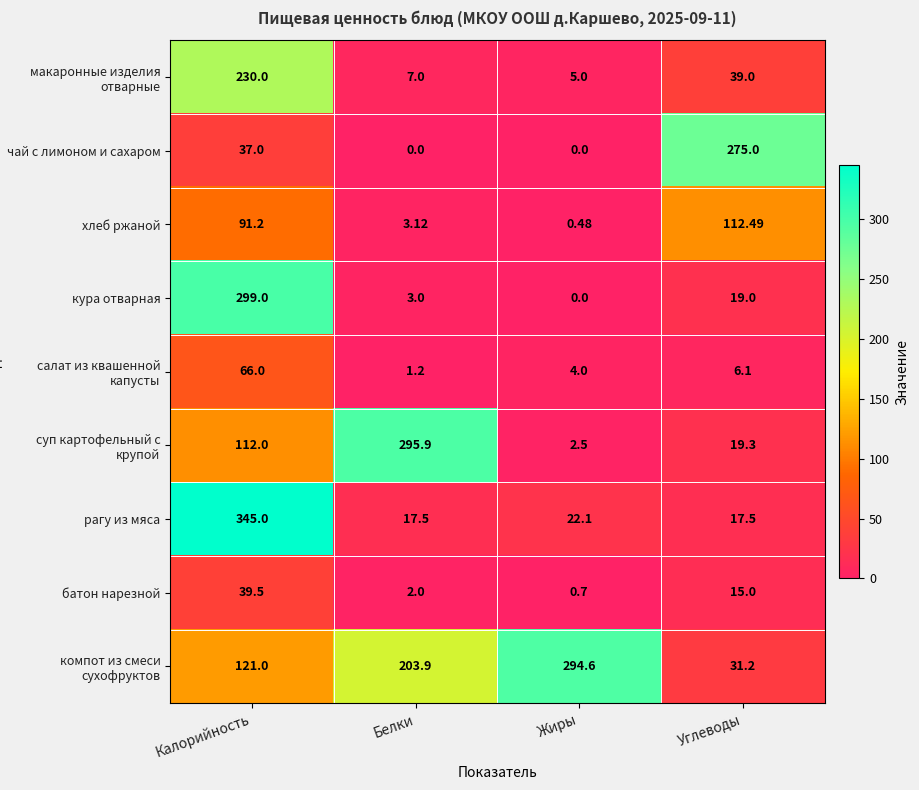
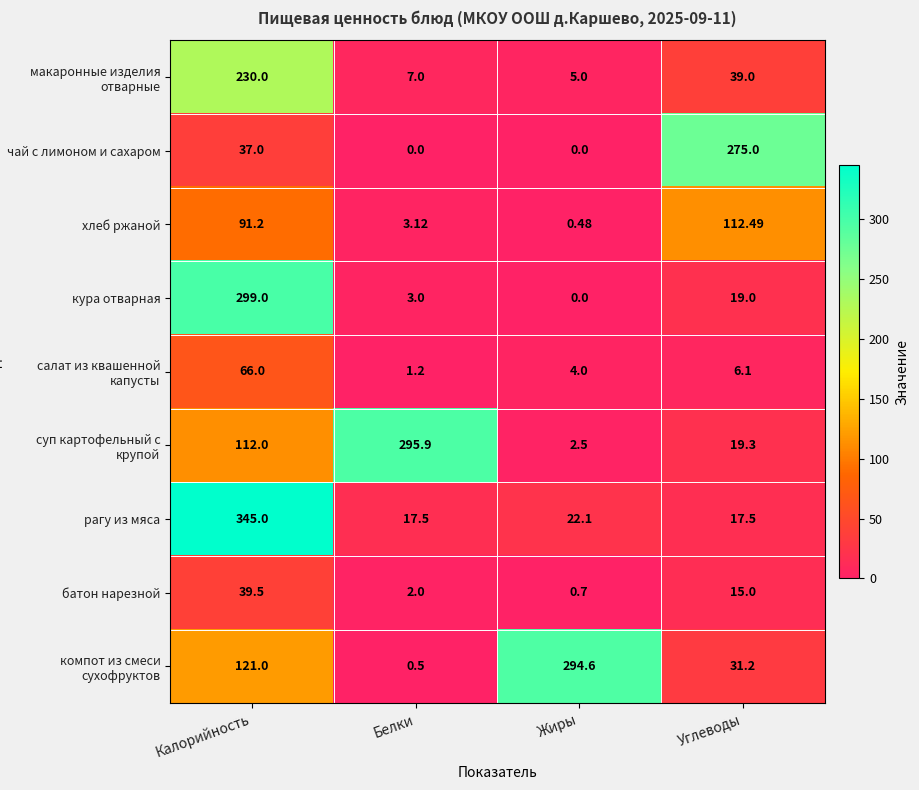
  {
    "макаронные изделия отварные": {
      "Калорийность": 230.0,
      "Белки": 7.0,
      "Жиры": 5.0,
      "Углеводы": 39.0
    },
    "чай с лимоном и сахаром": {
      "Калорийность": 37.0,
      "Белки": 0.0,
      "Жиры": 0.0,
      "Углеводы": 275.0
    },
    "хлеб ржаной": {
      "Калорийность": 91.2,
      "Белки": 3.12,
      "Жиры": 0.48,
      "Углеводы": 112.49
    },
    "кура отварная": {
      "Калорийность": 299.0,
      "Белки": 3.0,
      "Жиры": 0.0,
      "Углеводы": 19.0
    },
    "салат из квашенной капусты": {
      "Калорийность": 66.0,
      "Белки": 1.2,
      "Жиры": 4.0,
      "Углеводы": 6.1
    },
    "суп картофельный с крупой": {
      "Калорийность": 112.0,
      "Белки": 295.9,
      "Жиры": 2.5,
      "Углеводы": 19.3
    },
    "рагу из мяса": {
      "Калорийность": 345.0,
      "Белки": 17.5,
      "Жиры": 22.1,
      "Углеводы": 17.5
    },
    "батон нарезной": {
      "Калорийность": 39.5,
      "Белки": 2.0,
      "Жиры": 0.7,
      "Углеводы": 15.0
    },
    "компот из смеси сухофруктов": {
      "Калорийность": 121.0,
-     "Белки": 203.9,
+     "Белки": 0.5,
      "Жиры": 294.6,
      "Углеводы": 31.2
    }
  }
